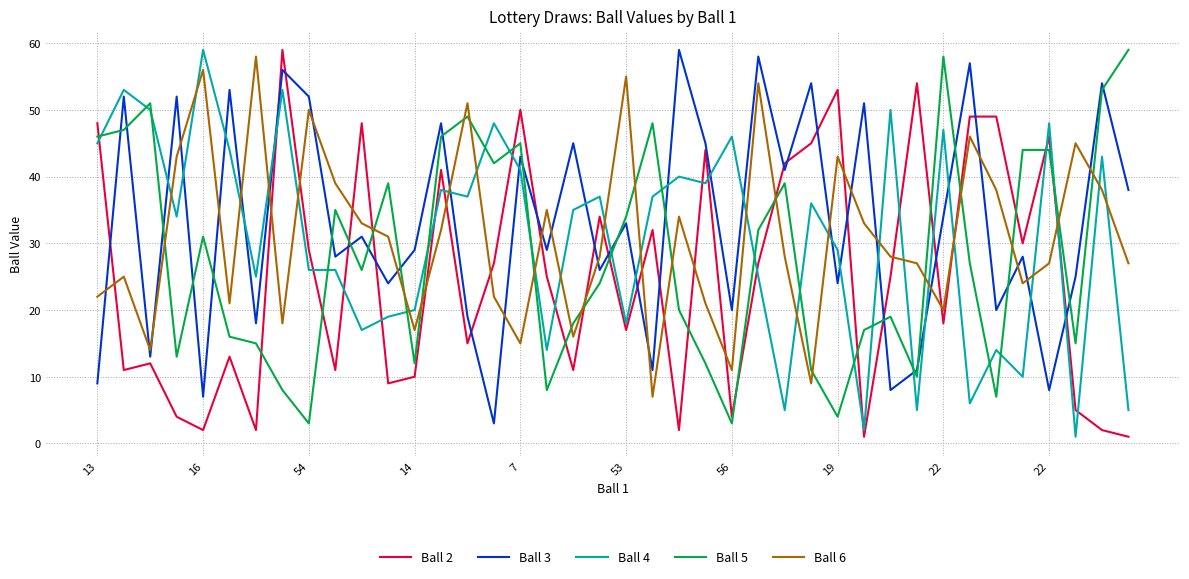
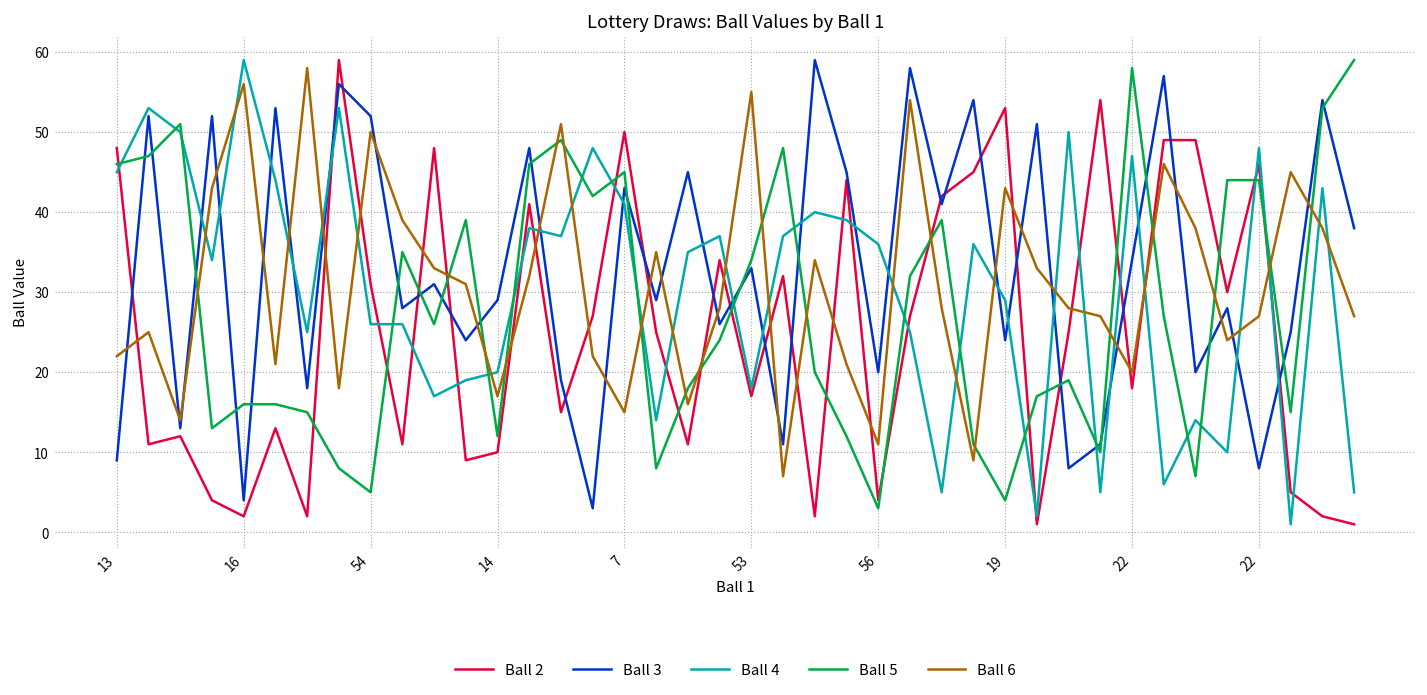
  {
    "Ball 2": {
      "16": 2,
-     "54": 29,
+     "54": 31,
      "53": 17,
      "56": 4
    },
    "Ball 3": {
-     "16": 7,
+     "16": 4,
      "54": 52,
      "53": 33,
      "56": 20
    },
    "Ball 4": {
      "16": 59,
      "54": 26,
      "53": 18,
-     "56": 46
+     "56": 36
    },
    "Ball 5": {
-     "16": 31,
-     "54": 3,
+     "16": 16,
+     "54": 5,
      "53": 34,
      "56": 3
    },
    "Ball 6": {
      "16": 56,
      "54": 50,
      "53": 55,
      "56": 11
    }
  }
